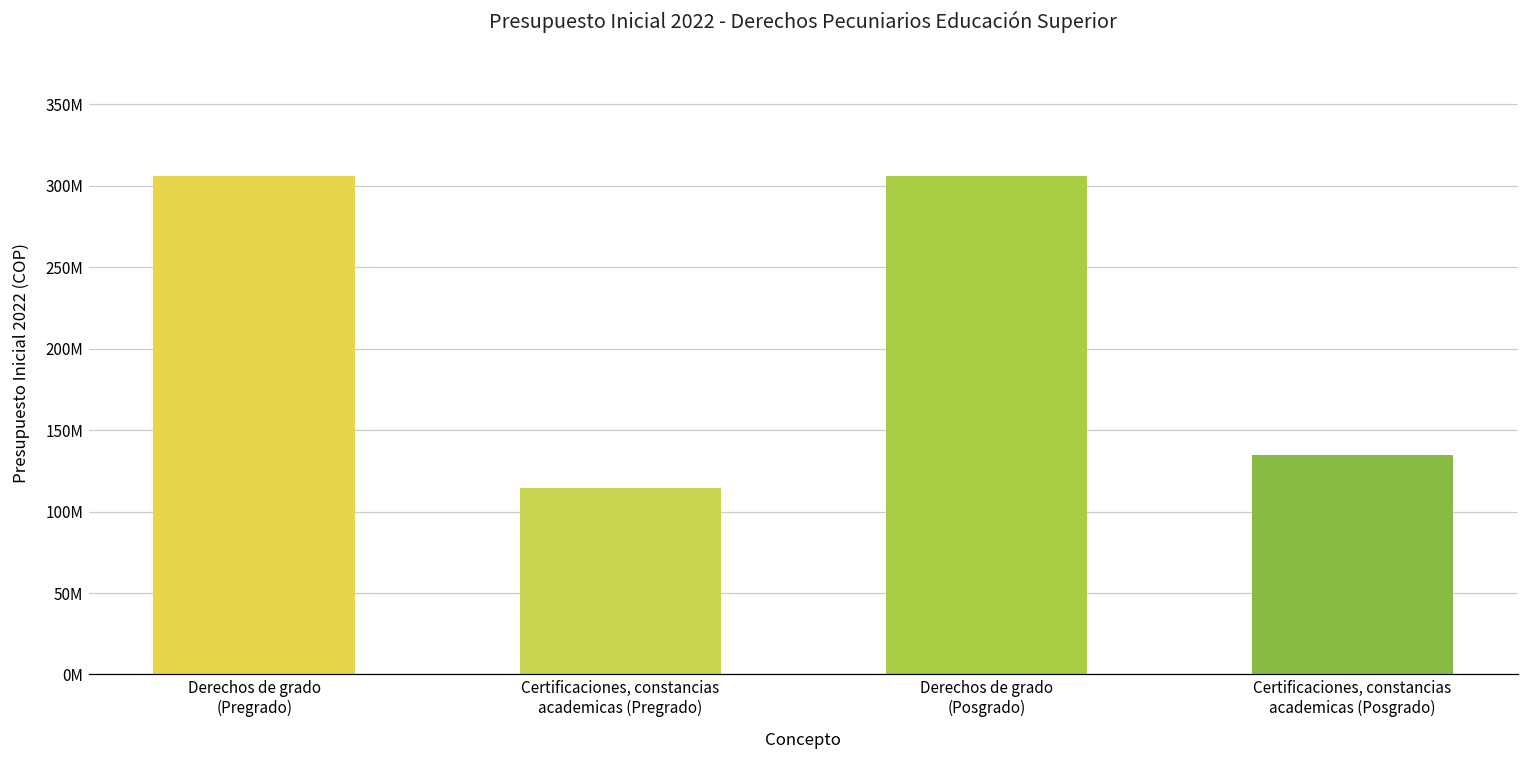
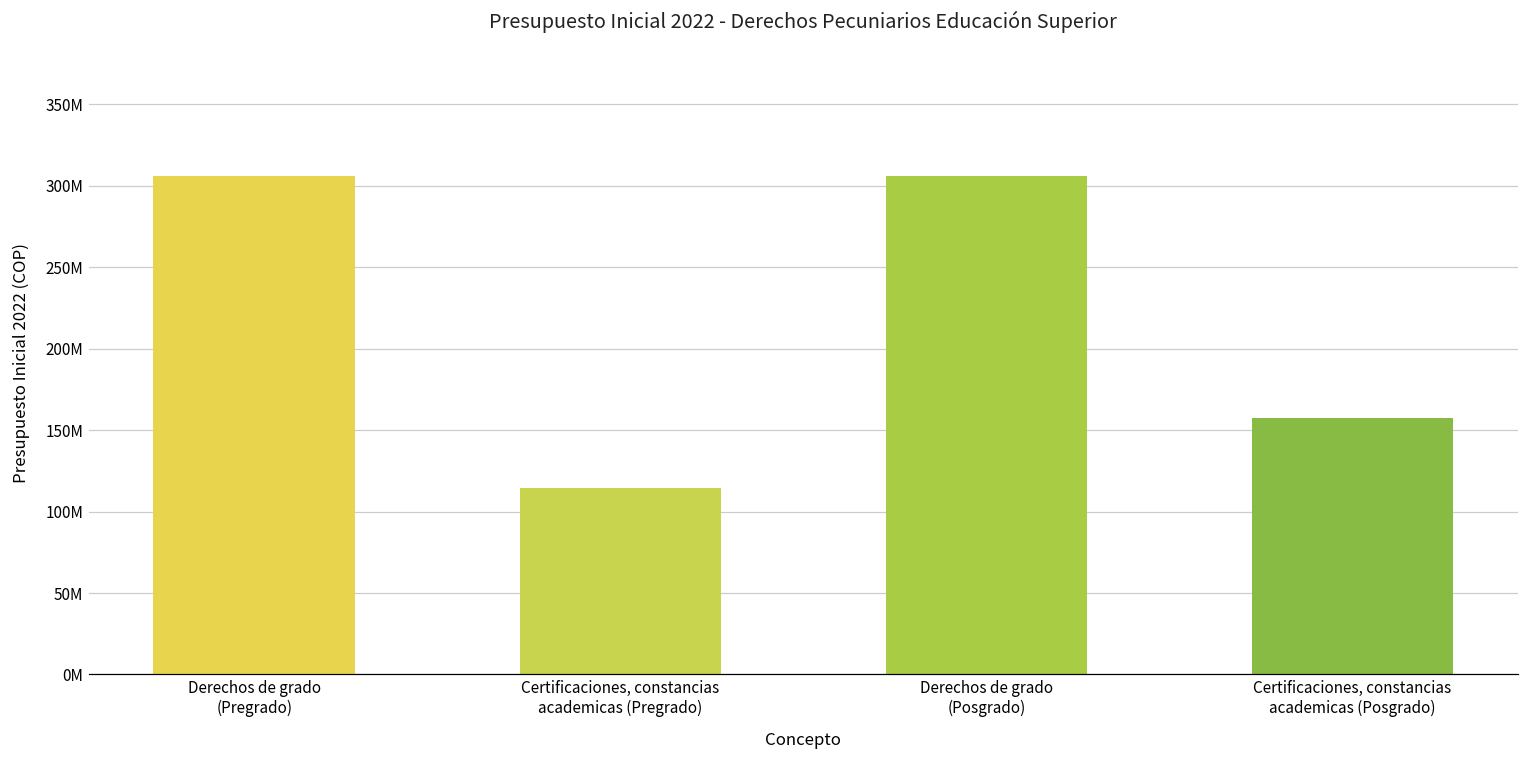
  {
    "Derechos de grado (Pregrado)": 306000000,
    "Certificaciones, constancias academicas (Pregrado)": 114000000,
    "Derechos de grado (Posgrado)": 306000000,
-   "Certificaciones, constancias academicas (Posgrado)": 135000000
+   "Certificaciones, constancias academicas (Posgrado)": 157000000
  }
